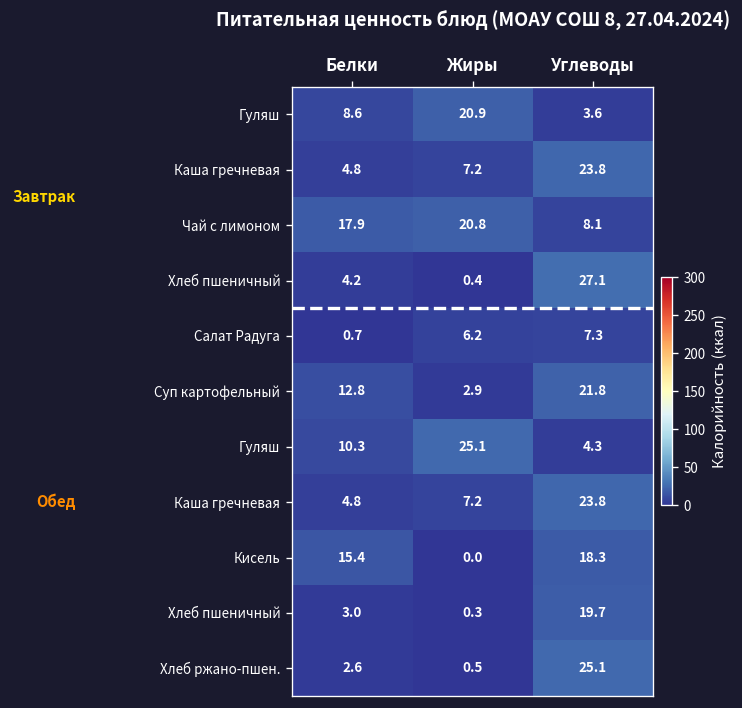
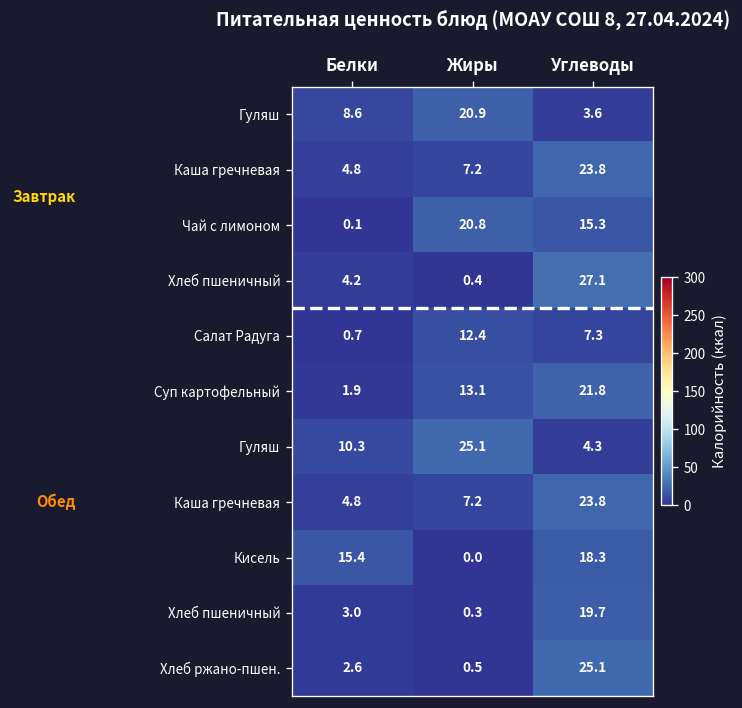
  {
    "Чай с лимоном": {
-     "Белки": 17.9,
+     "Белки": 0.1,
      "Жиры": 20.8,
-     "Углеводы": 8.1
+     "Углеводы": 15.3
    },
    "Салат Радуга": {
      "Белки": 0.7,
-     "Жиры": 6.2,
+     "Жиры": 12.4,
      "Углеводы": 7.3
    },
    "Суп картофельный": {
-     "Белки": 12.8,
-     "Жиры": 2.9,
+     "Белки": 1.9,
+     "Жиры": 13.1,
      "Углеводы": 21.8
    },
    "Кисель": {
      "Белки": 15.4,
      "Жиры": 0.0,
      "Углеводы": 18.3
    },
    "Хлеб ржано-пшен.": {
      "Белки": 2.6,
      "Жиры": 0.5,
      "Углеводы": 25.1
    }
  }
